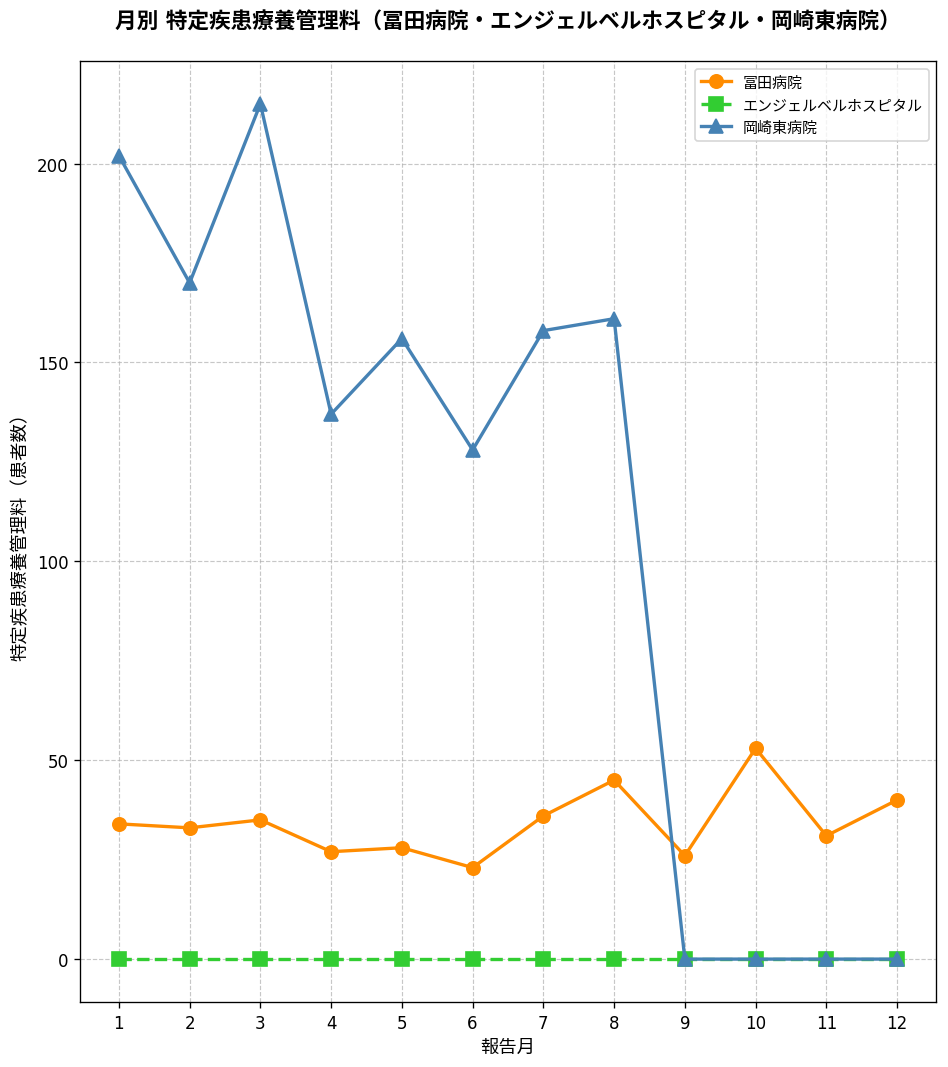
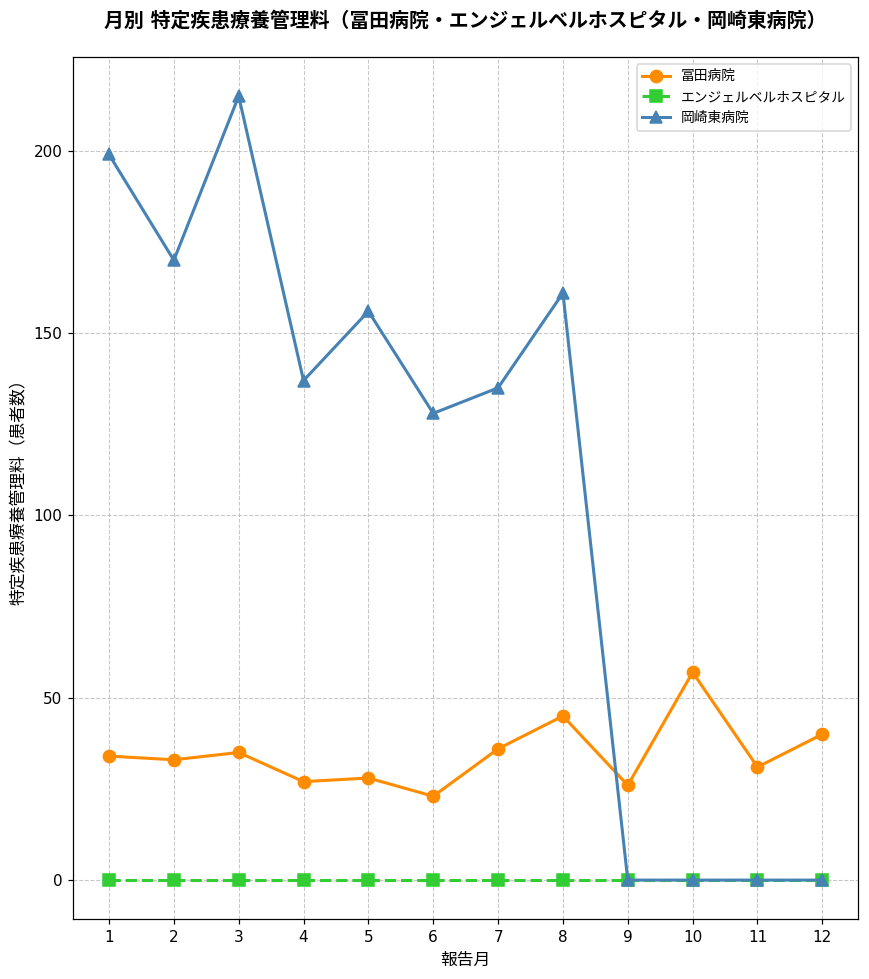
  {
    "冨田病院": {
      "1": 34,
      "2": 33,
      "3": 35,
      "4": 27,
      "5": 28,
      "6": 23,
      "7": 36,
      "8": 45,
      "9": 26,
-     "10": 53,
+     "10": 57,
      "11": 31,
      "12": 40
    },
    "エンジェルベルホスピタル": {
      "1": 0,
      "2": 0,
      "3": 0,
      "4": 0,
      "5": 0,
      "6": 0,
      "7": 0,
      "8": 0
    },
    "岡崎東病院": {
-     "1": 202,
+     "1": 199,
      "2": 170,
      "3": 215,
      "4": 137,
      "5": 156,
      "6": 128,
-     "7": 158,
+     "7": 135,
      "8": 161
    }
  }
